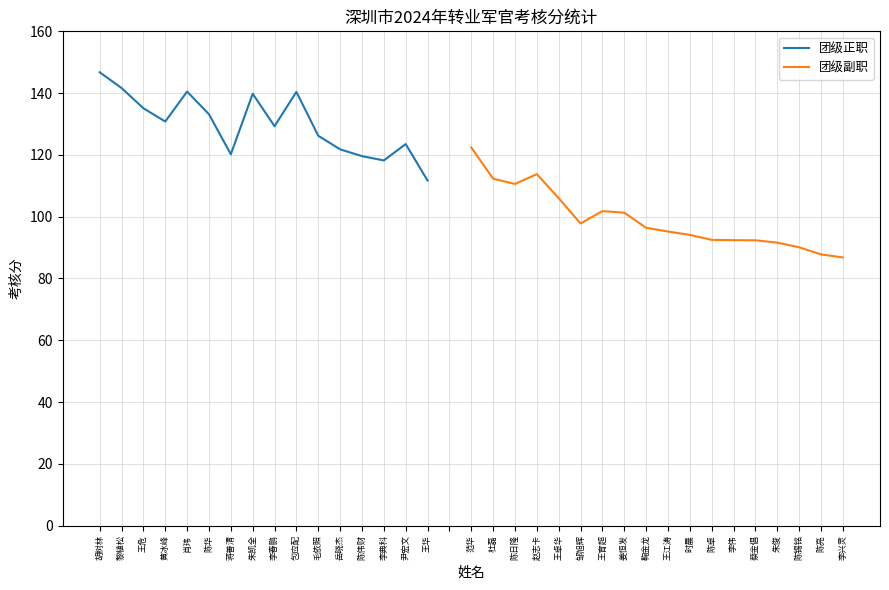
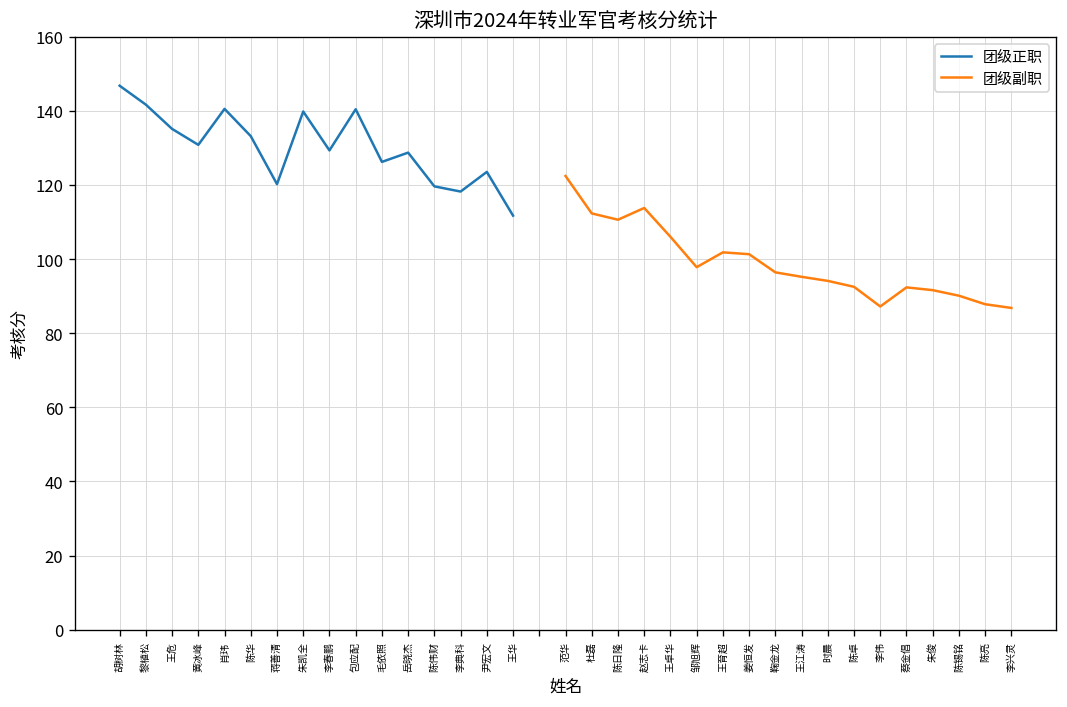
  {
    "团级正职": {
      "胡树林": 147,
      "黎植松": 142,
      "王危": 135,
      "黄冰峰": 131,
      "肖玮": 141,
      "陈华": 133,
      "蒋善清": 120,
      "朱凯全": 140,
      "李春鹏": 129,
      "包应配": 140,
      "毛依照": 126,
-     "岳晓杰": 122,
+     "岳晓杰": 129,
      "陈伟财": 120,
      "李典科": 118,
      "尹宏文": 124,
      "王华": 112
    },
    "团级副职": {
      "范华": 122,
      "杜磊": 112,
      "陈日隆": 111,
      "赵志卡": 114,
      "王卓华": 106,
      "邹旭辉": 98,
      "王育超": 102,
      "姜恒发": 101,
      "鞠金龙": 96,
      "王江涛": 95,
      "时晨": 94,
      "陈卓": 93,
-     "李伟": 92,
+     "李伟": 87,
      "蔡金倡": 92,
      "朱俊": 92,
      "陈锡铭": 90,
      "陈亮": 88,
      "李兴灵": 87
    }
  }
